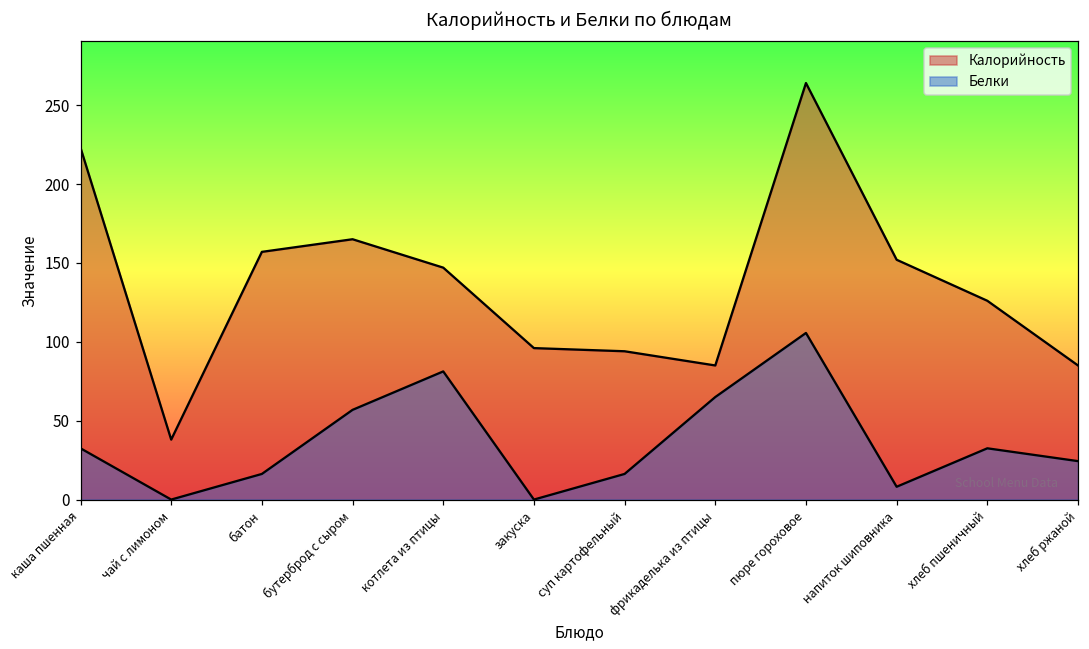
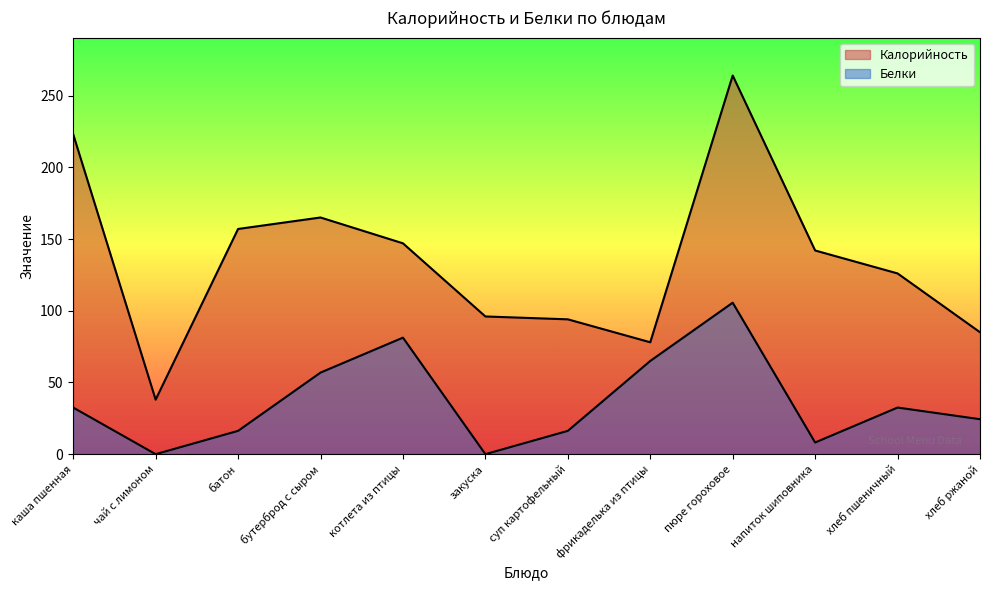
  {
    "Калорийность": {
      "каша пшенная": 223,
      "чай с лимоном": 38,
      "батон": 157,
      "бутерброд с сыром": 165,
      "котлета из птицы": 147,
      "закуска": 96,
      "суп картофельный": 94,
-     "фрикаделька из птицы": 85,
+     "фрикаделька из птицы": 78,
      "пюре гороховое": 264,
-     "напиток шиповника": 152,
+     "напиток шиповника": 142,
      "хлеб пшеничный": 126,
      "хлеб ржаной": 85
    },
    "Белки": {
      "каша пшенная": 32,
      "чай с лимоном": 0,
      "батон": 16,
      "бутерброд с сыром": 57,
      "котлета из птицы": 81,
      "закуска": 0,
      "суп картофельный": 16,
      "фрикаделька из птицы": 65,
      "пюре гороховое": 106,
      "напиток шиповника": 8,
      "хлеб пшеничный": 32,
      "хлеб ржаной": 24
    }
  }
